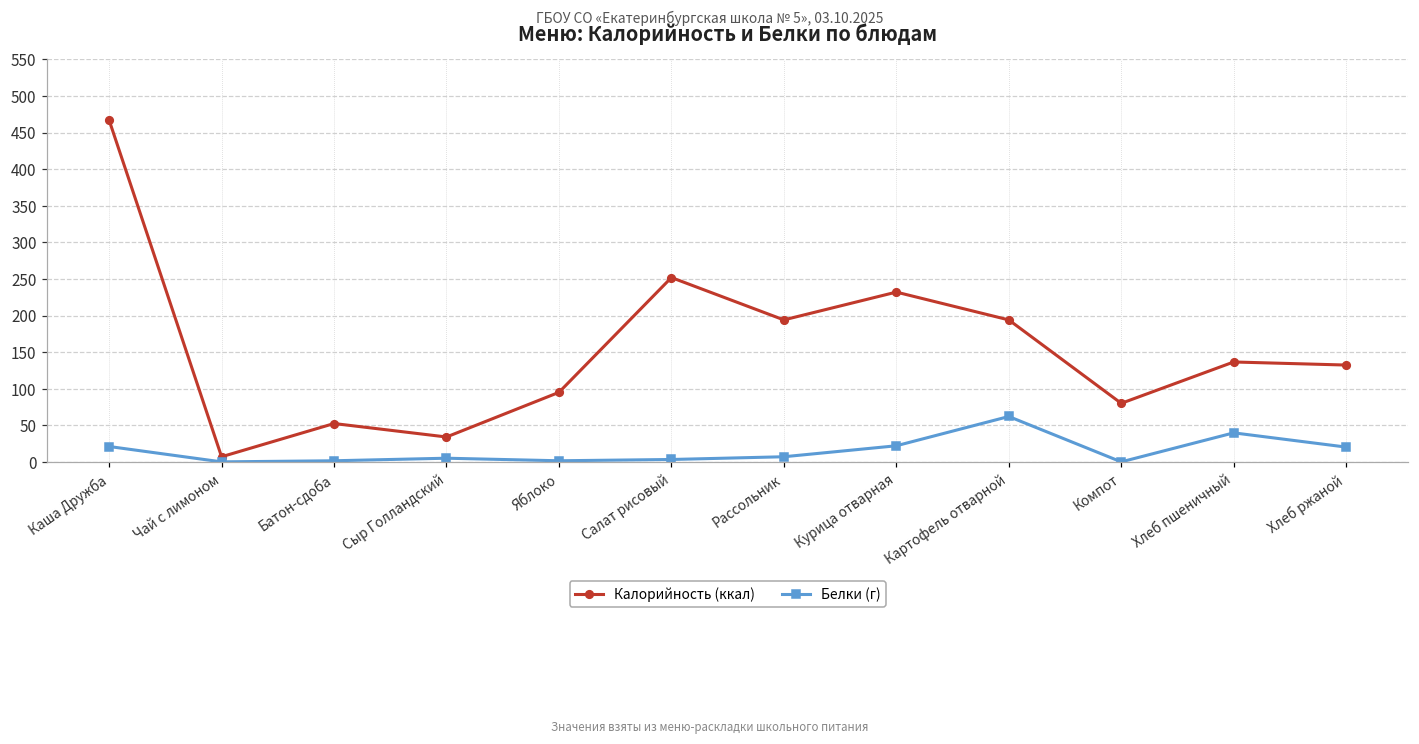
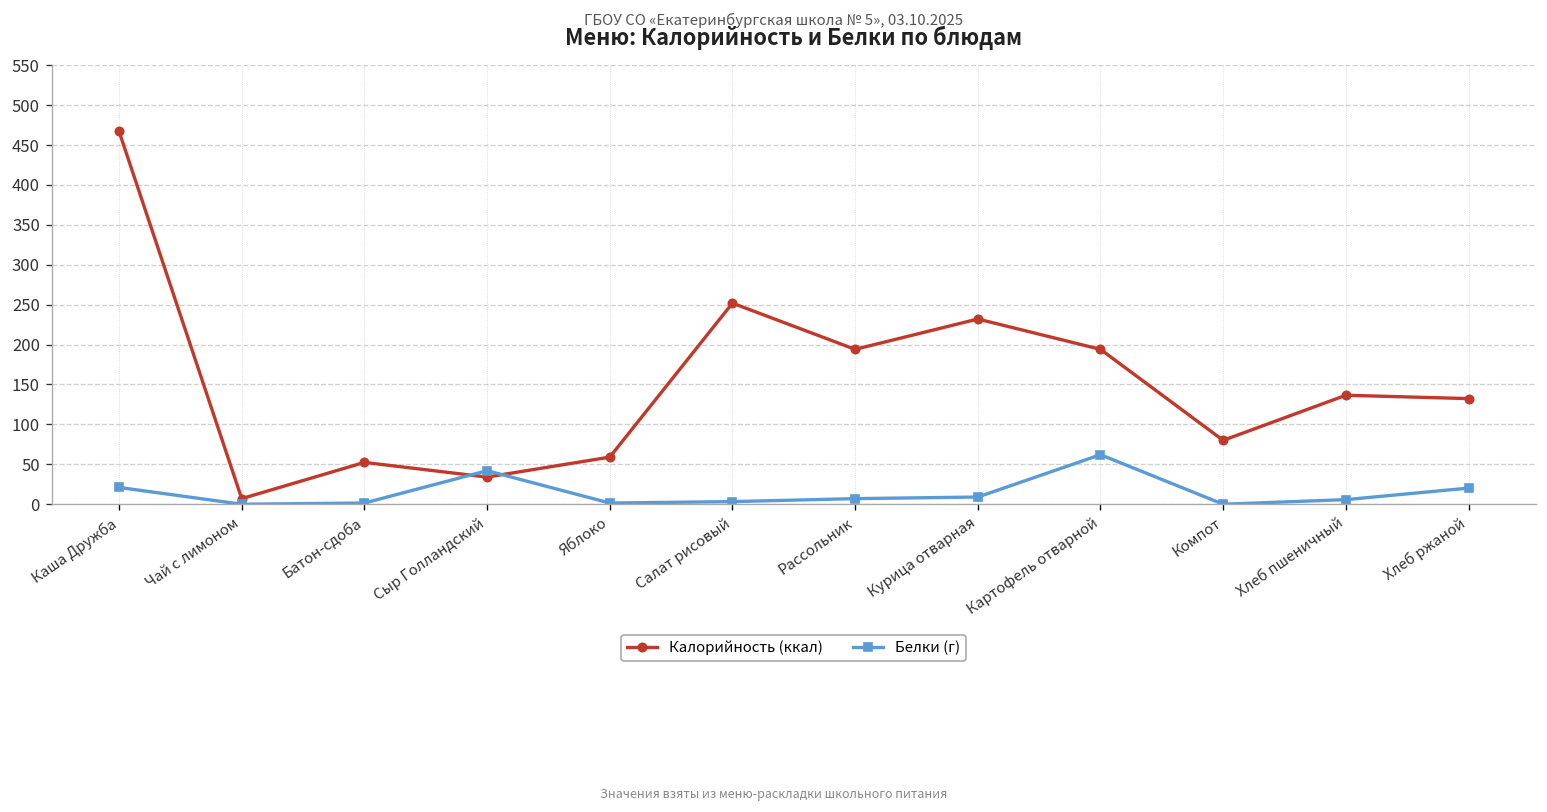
  {
    "Калорийность (ккал)": {
      "Каша Дружба": 470,
      "Чай с лимоном": 10,
      "Батон-сдоба": 50,
      "Сыр Голландский": 30,
-     "Яблоко": 100,
+     "Яблоко": 60,
      "Салат рисовый": 250,
      "Рассольник": 190,
      "Курица отварная": 230,
      "Картофель отварной": 190,
      "Компот": 80,
      "Хлеб пшеничный": 140,
      "Хлеб ржаной": 130
    },
    "Белки (г)": {
      "Каша Дружба": 20,
      "Чай с лимоном": 0,
      "Батон-сдоба": 0,
-     "Сыр Голландский": 10,
+     "Сыр Голландский": 40,
      "Яблоко": 0,
      "Салат рисовый": 0,
      "Рассольник": 10,
-     "Курица отварная": 20,
+     "Курица отварная": 10,
      "Картофель отварной": 60,
      "Компот": 0,
-     "Хлеб пшеничный": 40,
+     "Хлеб пшеничный": 10,
      "Хлеб ржаной": 20
    }
  }
